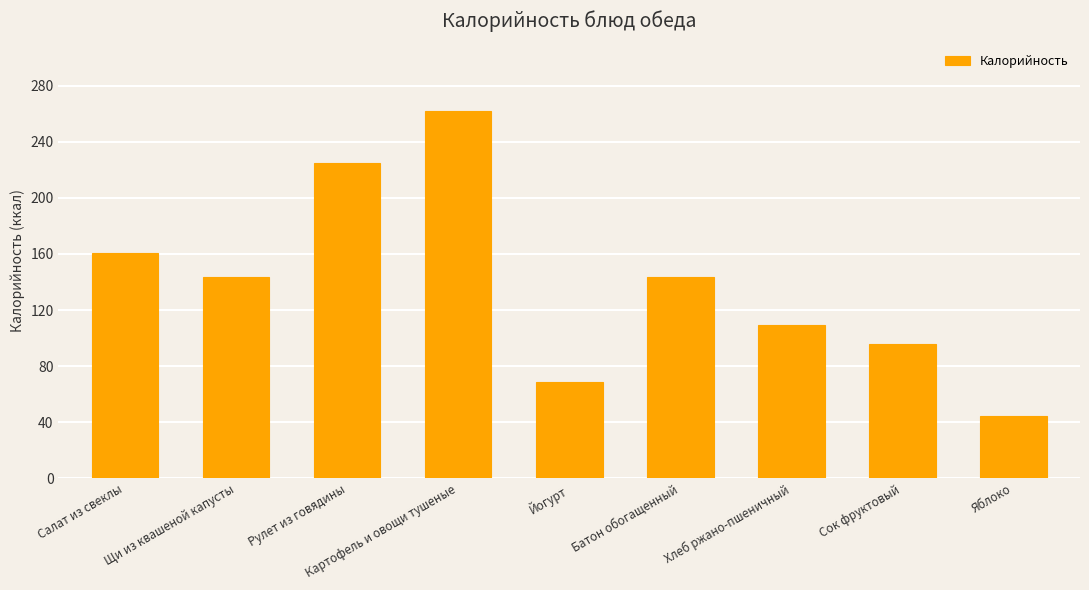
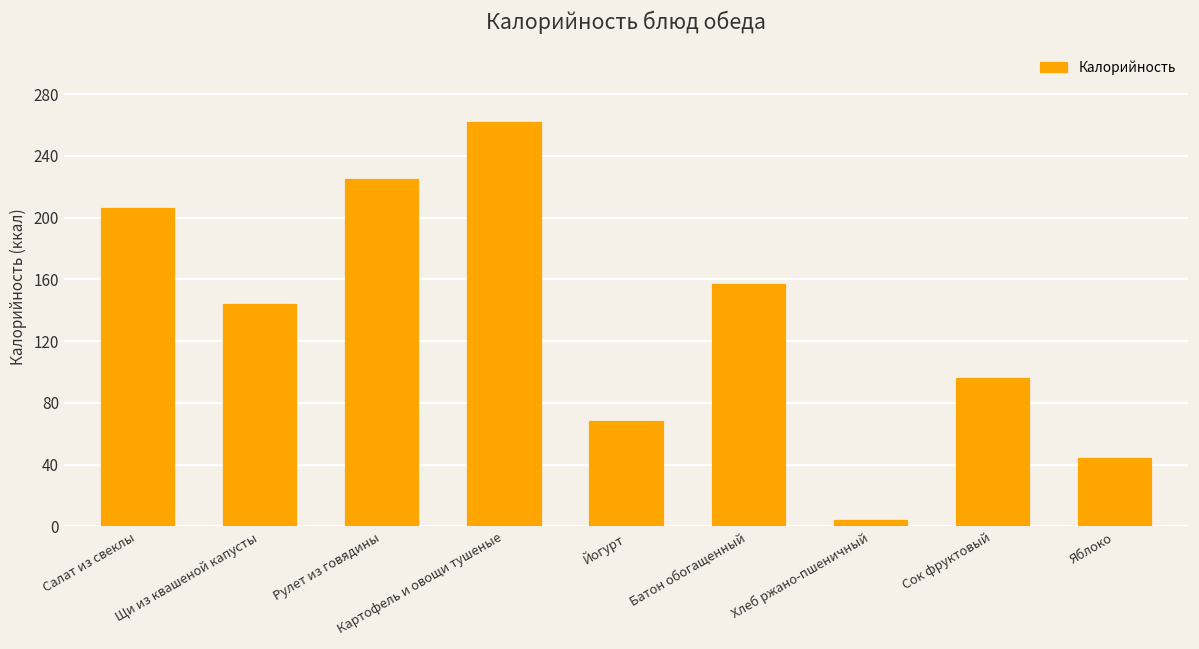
  {
-   "Салат из свеклы": 161,
+   "Салат из свеклы": 206,
    "Щи из квашеной капусты": 144,
    "Рулет из говядины": 225,
    "Картофель и овощи тушеные": 262,
    "Йогурт": 68,
-   "Батон обогащенный": 144,
-   "Хлеб ржано-пшеничный": 110,
+   "Батон обогащенный": 157,
+   "Хлеб ржано-пшеничный": 4,
    "Сок фруктовый": 96,
    "Яблоко": 44
  }
